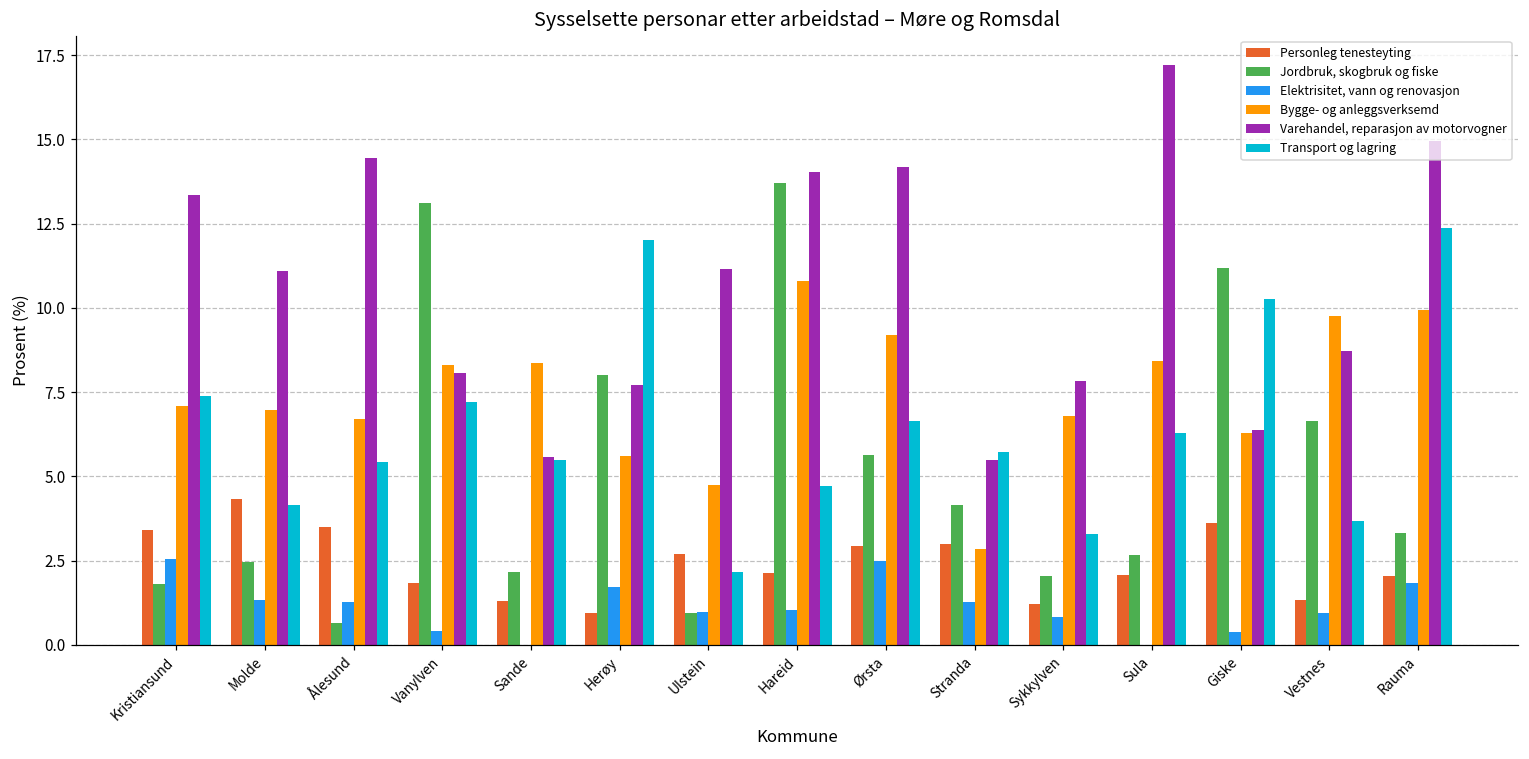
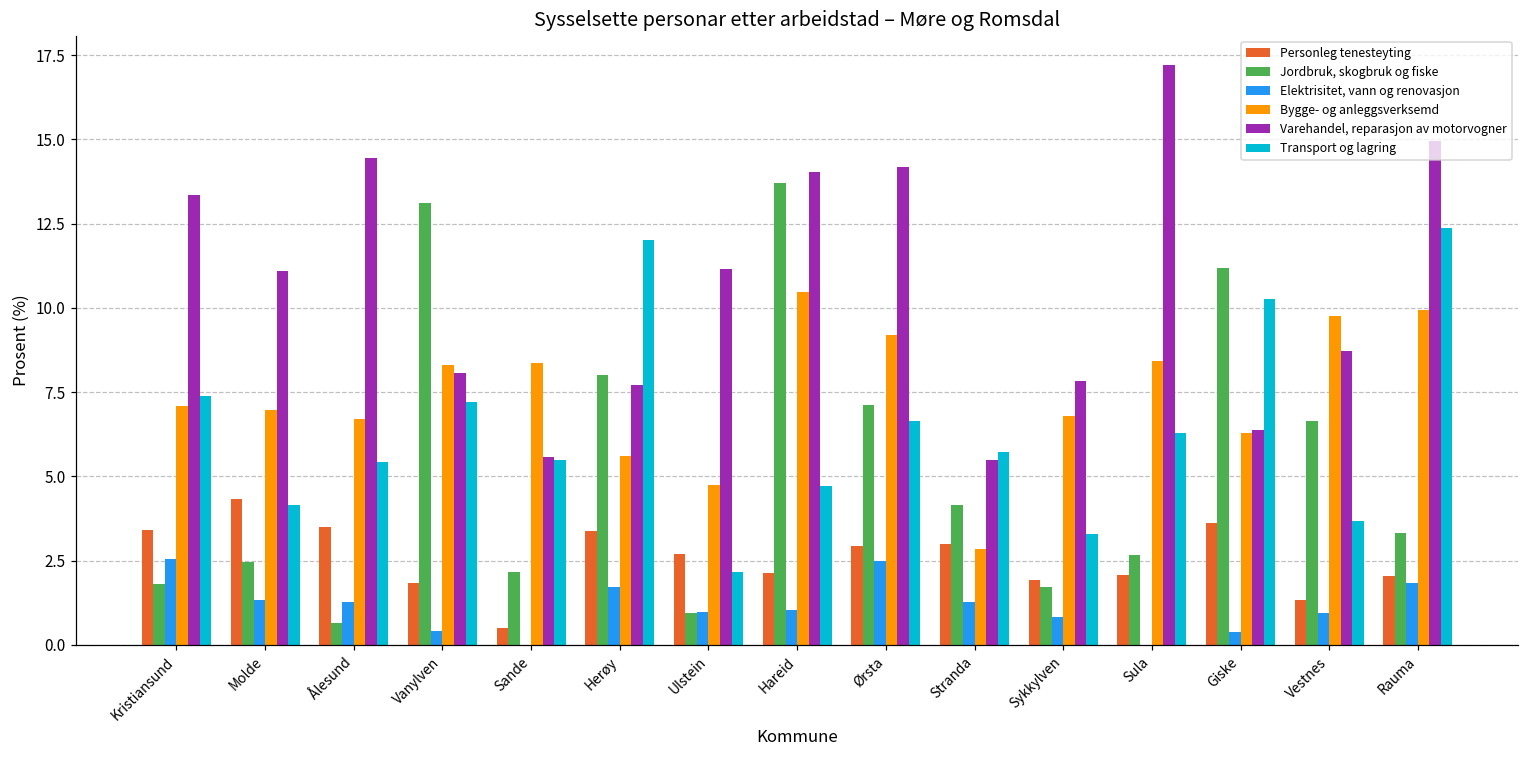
  {
    "Personleg tenesteyting": {
      "Kristiansund": 3.4,
      "Molde": 4.3,
      "Ålesund": 3.5,
      "Vanylven": 1.8,
-     "Sande": 1.3,
-     "Herøy": 0.9,
+     "Sande": 0.5,
+     "Herøy": 3.4,
      "Ulstein": 2.7,
      "Hareid": 2.1,
      "Ørsta": 2.9,
      "Stranda": 3.0,
-     "Sykkylven": 1.2,
+     "Sykkylven": 1.9,
      "Sula": 2.1,
      "Giske": 3.6,
      "Vestnes": 1.3,
      "Rauma": 2.1
    },
    "Jordbruk, skogbruk og fiske": {
      "Kristiansund": 1.8,
      "Molde": 2.5,
      "Ålesund": 0.7,
      "Vanylven": 13.1,
      "Sande": 2.2,
      "Herøy": 8.0,
      "Ulstein": 0.9,
      "Hareid": 13.7,
-     "Ørsta": 5.6,
+     "Ørsta": 7.1,
      "Stranda": 4.1,
-     "Sykkylven": 2.0,
+     "Sykkylven": 1.7,
      "Sula": 2.7,
      "Giske": 11.2,
      "Vestnes": 6.6,
      "Rauma": 3.3
    },
    "Bygge- og anleggsverksemd": {
      "Kristiansund": 7.1,
      "Molde": 7.0,
      "Ålesund": 6.7,
      "Vanylven": 8.3,
      "Sande": 8.4,
      "Herøy": 5.6,
      "Ulstein": 4.7,
-     "Hareid": 10.8,
+     "Hareid": 10.5,
      "Ørsta": 9.2,
      "Stranda": 2.9,
      "Sykkylven": 6.8,
      "Sula": 8.4,
      "Giske": 6.3,
      "Vestnes": 9.8,
      "Rauma": 9.9
    },
    "Varehandel, reparasjon av motorvogner": {
      "Kristiansund": 13.3,
      "Molde": 11.1,
      "Ålesund": 14.4,
      "Vanylven": 8.1,
      "Sande": 5.6,
      "Herøy": 7.7,
      "Ulstein": 11.1,
      "Hareid": 14.0,
      "Ørsta": 14.2,
      "Stranda": 5.5,
      "Sykkylven": 7.8,
      "Sula": 17.2,
      "Giske": 6.4,
      "Vestnes": 8.7
    }
  }
